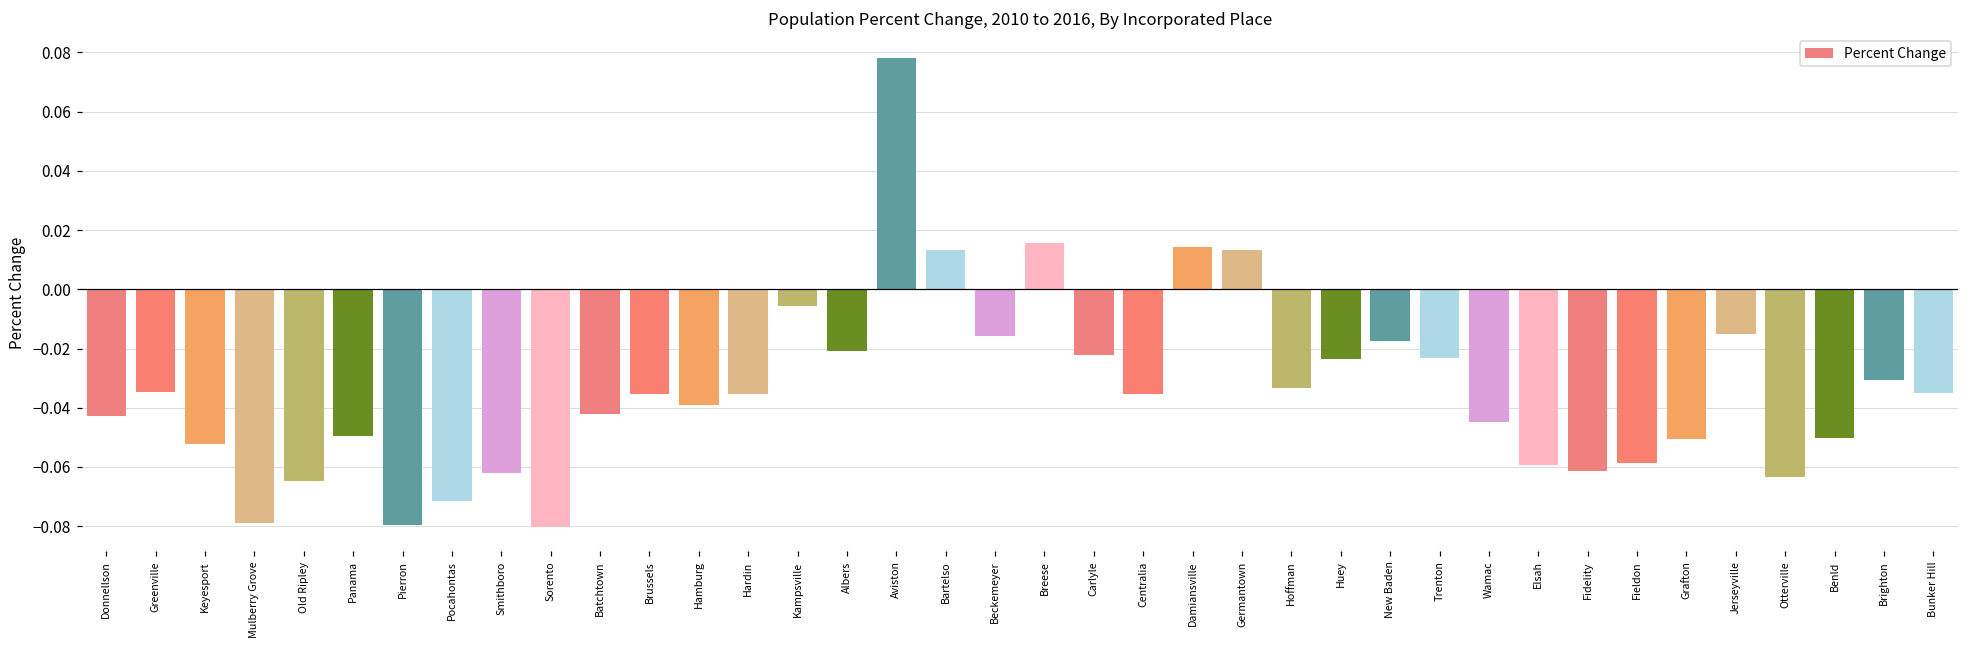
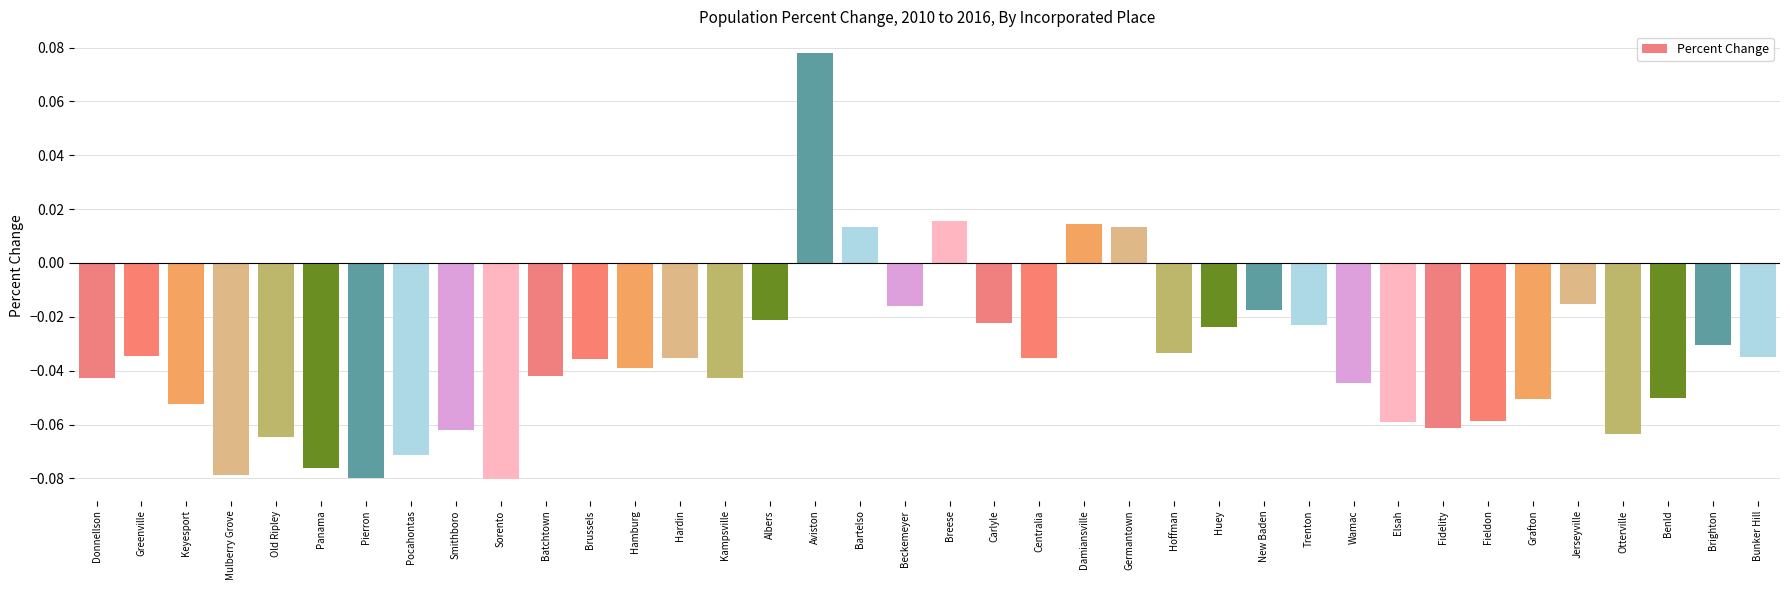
  {
    "Donnellson": -0.043,
    "Greenville": -0.035,
    "Keyesport": -0.052,
    "Mulberry Grove": -0.079,
    "Old Ripley": -0.065,
-   "Panama": -0.050,
+   "Panama": -0.076,
    "Pierron": -0.080,
    "Pocahontas": -0.071,
    "Smithboro": -0.062,
    "Sorento": -0.080,
    "Batchtown": -0.042,
    "Brussels": -0.036,
    "Hamburg": -0.039,
    "Hardin": -0.035,
-   "Kampsville": -0.006,
+   "Kampsville": -0.043,
    "Albers": -0.021,
    "Aviston": 0.078,
    "Bartelso": 0.013,
    "Beckemeyer": -0.016,
    "Breese": 0.016,
    "Carlyle": -0.022,
    "Centralia": -0.035,
    "Damiansville": 0.014,
    "Germantown": 0.013,
    "Hoffman": -0.034,
    "Huey": -0.024,
    "New Baden": -0.017,
    "Trenton": -0.023,
    "Wamac": -0.045,
    "Elsah": -0.059,
    "Fidelity": -0.061,
    "Fieldon": -0.059,
    "Grafton": -0.050,
    "Jerseyville": -0.015,
    "Otterville": -0.064,
    "Benld": -0.050,
    "Brighton": -0.031,
    "Bunker Hill": -0.035
  }
